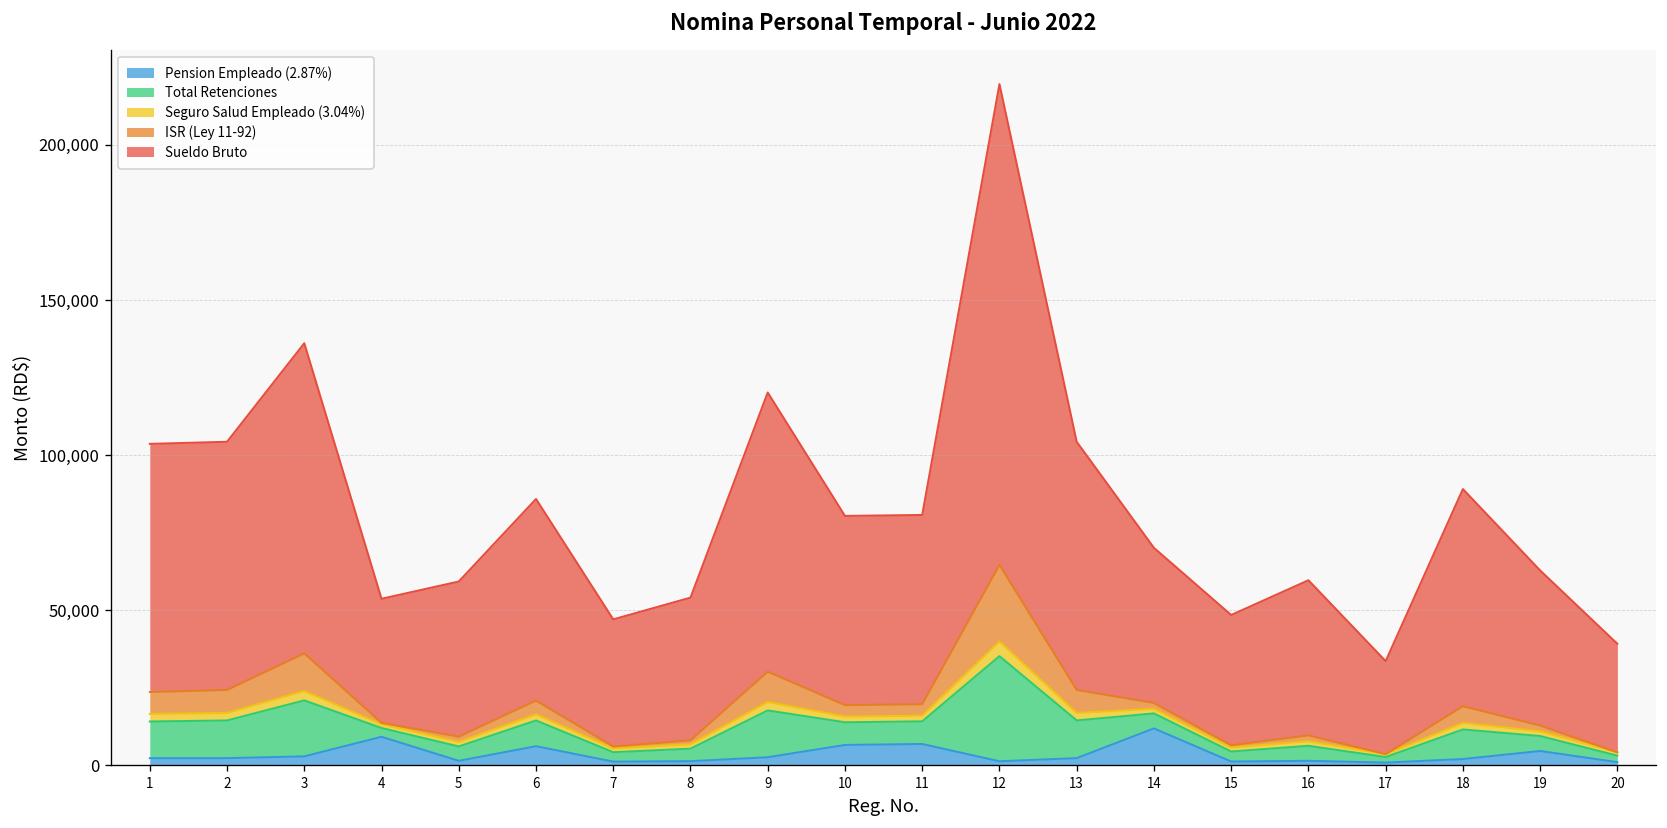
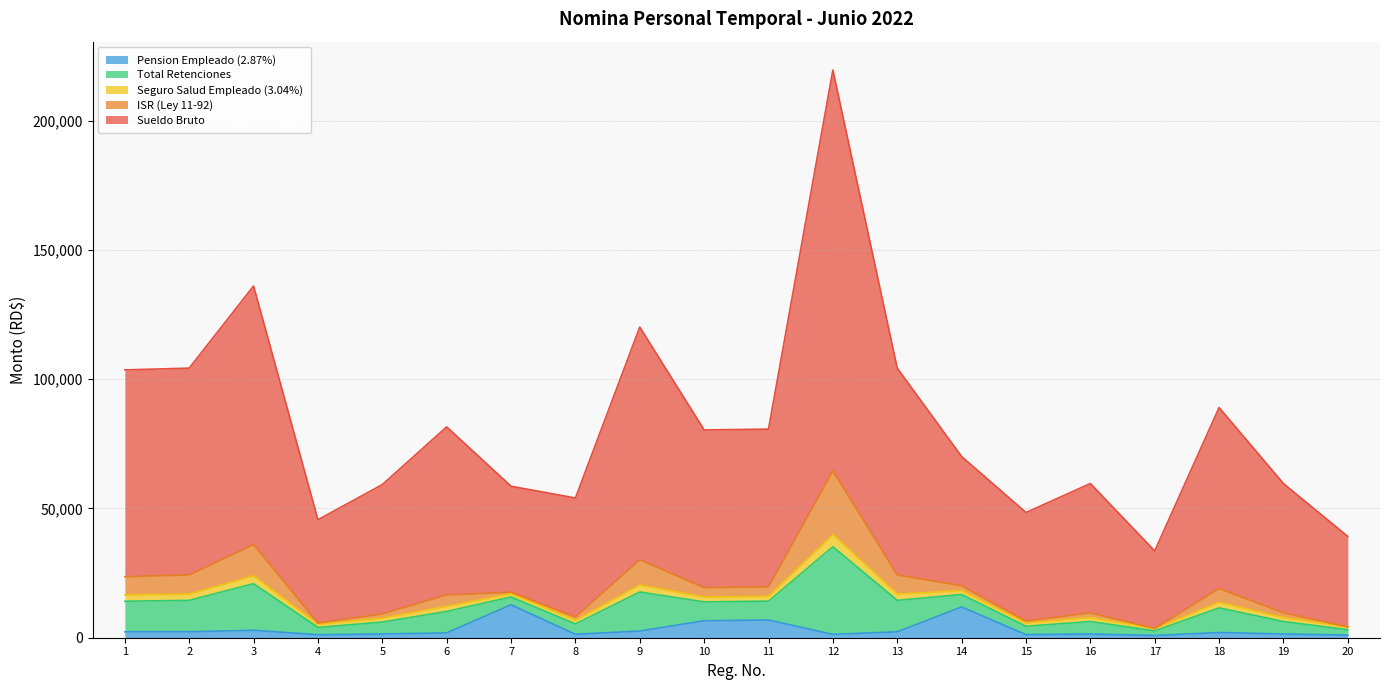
  {
    "Pension Empleado (2.87%)": {
      "1": "2,000",
      "2": "2,000",
      "3": "3,000",
-     "4": "9,000",
+     "4": "1,000",
      "5": "1,000",
-     "6": "6,000",
-     "7": "1,000",
+     "6": "2,000",
+     "7": "13,000",
      "8": "1,000",
      "9": "3,000",
      "10": "7,000",
      "11": "7,000",
      "12": "1,000",
      "13": "2,000",
      "14": "12,000",
      "15": "1,000",
      "16": "1,000",
      "17": "1,000",
      "18": "2,000",
-     "19": "5,000",
+     "19": "1,000",
      "20": "1,000"
    },
    "Total Retenciones": {
      "1": "12,000",
      "2": "12,000",
      "3": "18,000",
      "4": "3,000",
      "5": "5,000",
      "6": "8,000",
      "7": "3,000",
      "8": "4,000",
      "9": "15,000",
      "10": "7,000",
      "11": "7,000",
      "12": "34,000",
      "13": "12,000",
      "14": "5,000",
      "15": "3,000",
      "16": "5,000",
      "18": "10,000",
      "19": "5,000",
      "20": "2,000"
    },
    "Seguro Salud Empleado (3.04%)": {
      "1": "2,000",
      "2": "2,000",
      "3": "3,000",
      "5": "2,000",
      "6": "2,000",
      "8": "1,000",
      "9": "3,000",
      "10": "2,000",
      "11": "2,000",
      "12": "5,000",
      "13": "2,000",
      "14": "2,000",
      "16": "2,000",
      "18": "2,000",
      "19": "2,000"
    }
  }
